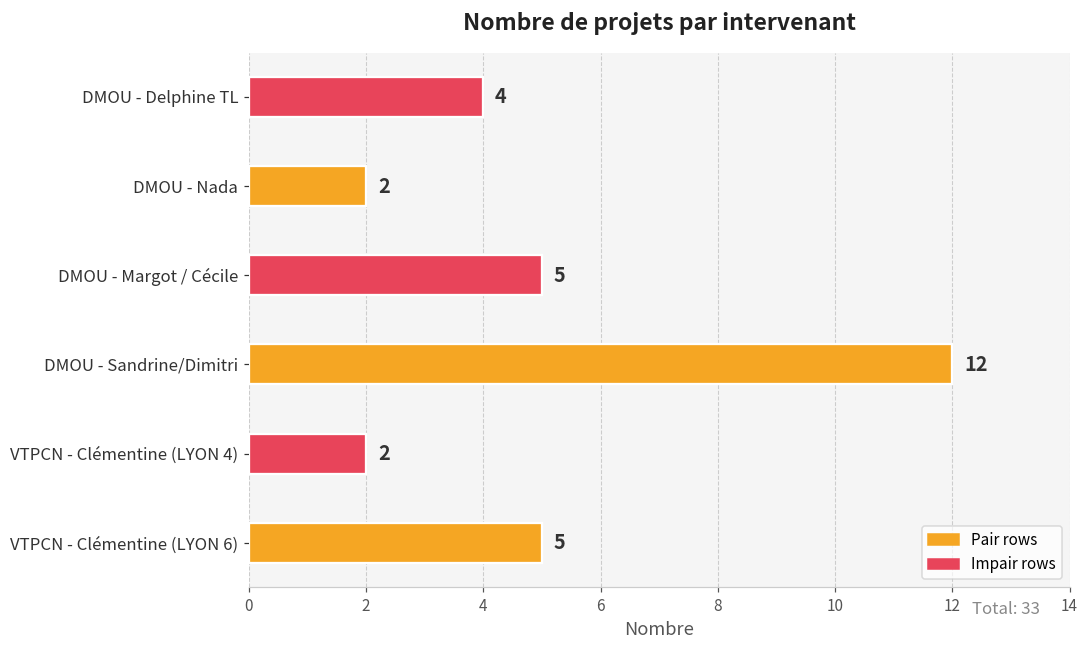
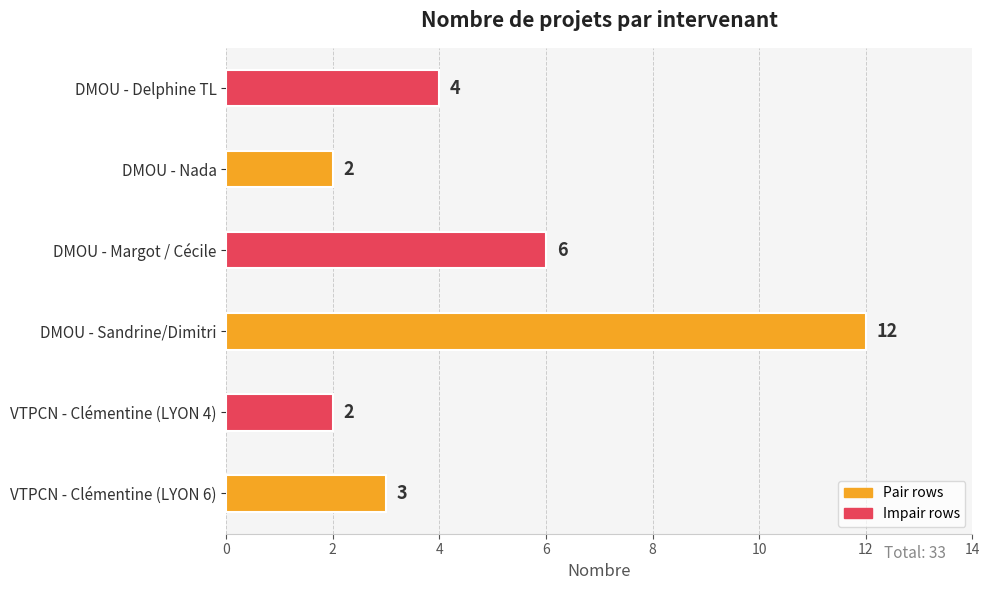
  {
    "DMOU - Delphine TL": 4,
    "DMOU - Nada": 2,
-   "DMOU - Margot / Cécile": 5,
+   "DMOU - Margot / Cécile": 6,
    "DMOU - Sandrine/Dimitri": 12,
    "VTPCN - Clémentine (LYON 4)": 2,
-   "VTPCN - Clémentine (LYON 6)": 5
+   "VTPCN - Clémentine (LYON 6)": 3
  }
